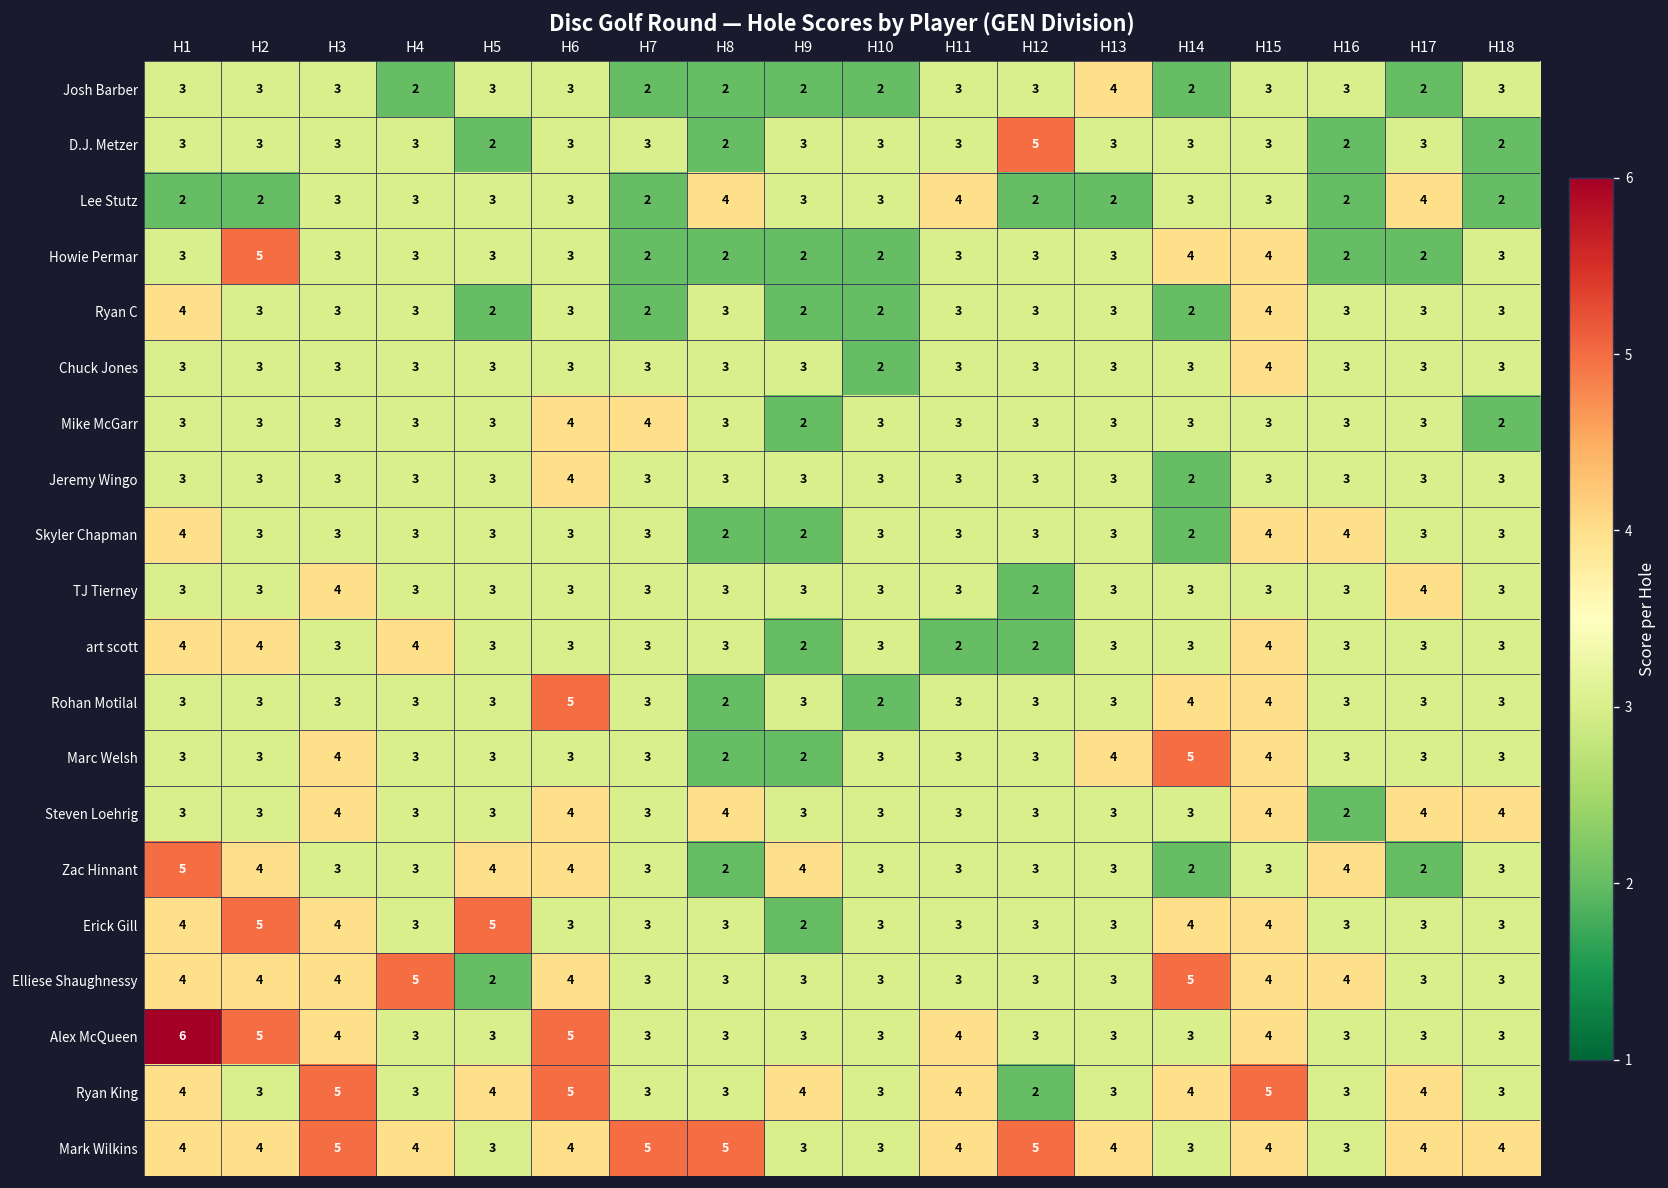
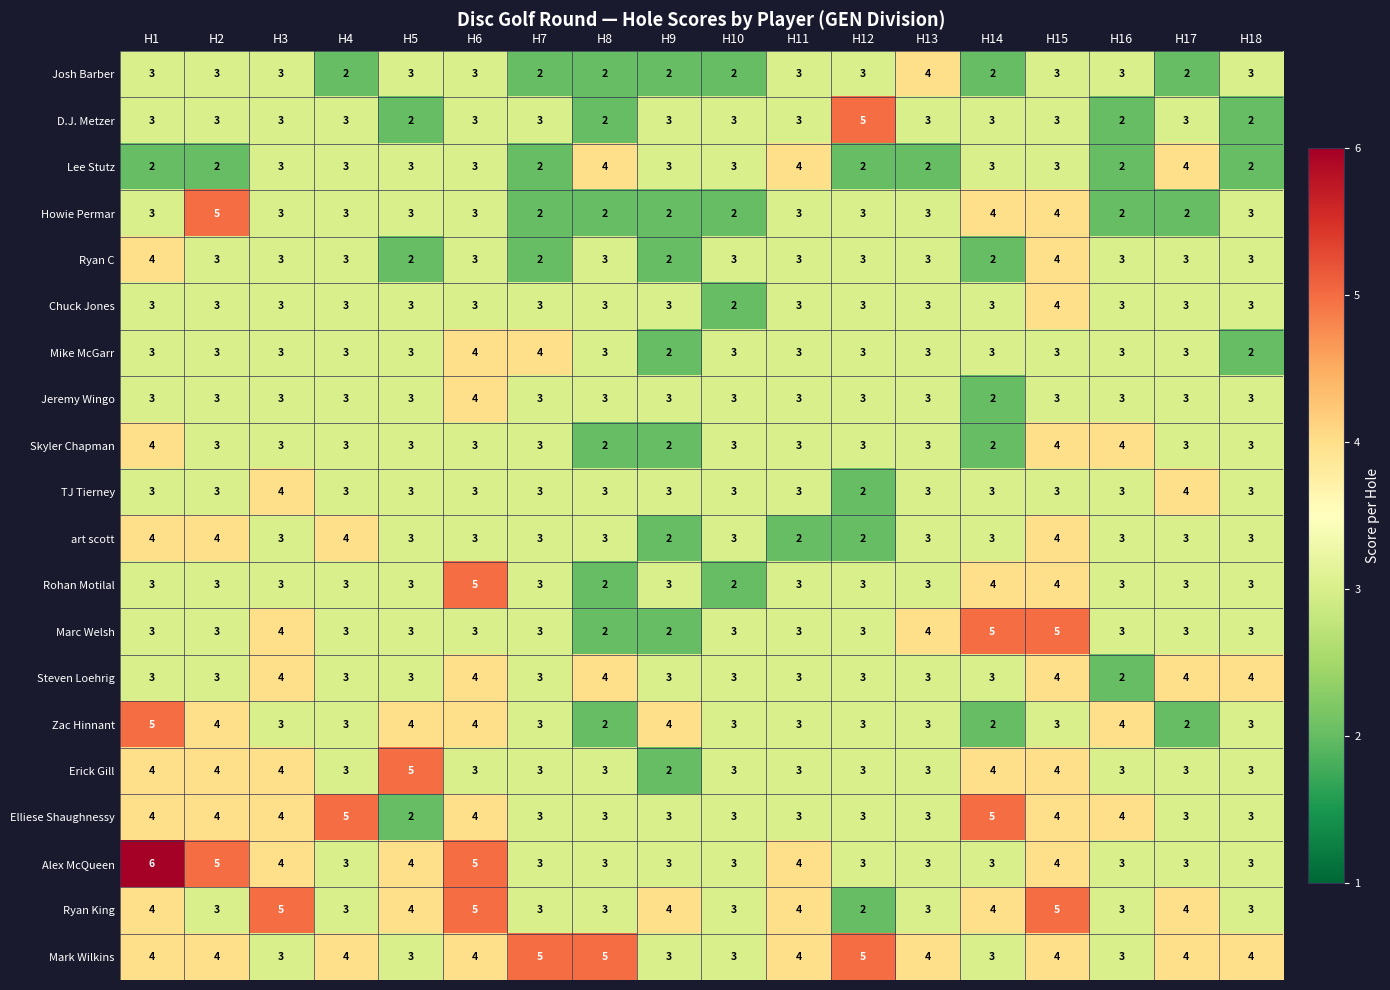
  {
    "Ryan C": {
      "H1": 4,
      "H2": 3,
      "H3": 3,
      "H4": 3,
      "H5": 2,
      "H6": 3,
      "H7": 2,
      "H8": 3,
      "H9": 2,
-     "H10": 2,
+     "H10": 3,
      "H11": 3,
      "H12": 3,
      "H13": 3,
      "H14": 2,
      "H15": 4,
      "H16": 3,
      "H17": 3,
      "H18": 3
    },
    "Marc Welsh": {
      "H1": 3,
      "H2": 3,
      "H3": 4,
      "H4": 3,
      "H5": 3,
      "H6": 3,
      "H7": 3,
      "H8": 2,
      "H9": 2,
      "H10": 3,
      "H11": 3,
      "H12": 3,
      "H13": 4,
      "H14": 5,
-     "H15": 4,
+     "H15": 5,
      "H16": 3,
      "H17": 3,
      "H18": 3
    },
    "Erick Gill": {
      "H1": 4,
-     "H2": 5,
+     "H2": 4,
      "H3": 4,
      "H4": 3,
      "H5": 5,
      "H6": 3,
      "H7": 3,
      "H8": 3,
      "H9": 2,
      "H10": 3,
      "H11": 3,
      "H12": 3,
      "H13": 3,
      "H14": 4,
      "H15": 4,
      "H16": 3,
      "H17": 3,
      "H18": 3
    },
    "Alex McQueen": {
      "H1": 6,
      "H2": 5,
      "H3": 4,
      "H4": 3,
-     "H5": 3,
+     "H5": 4,
      "H6": 5,
      "H7": 3,
      "H8": 3,
      "H9": 3,
      "H10": 3,
      "H11": 4,
      "H12": 3,
      "H13": 3,
      "H14": 3,
      "H15": 4,
      "H16": 3,
      "H17": 3,
      "H18": 3
    },
    "Mark Wilkins": {
      "H1": 4,
      "H2": 4,
-     "H3": 5,
+     "H3": 3,
      "H4": 4,
      "H5": 3,
      "H6": 4,
      "H7": 5,
      "H8": 5,
      "H9": 3,
      "H10": 3,
      "H11": 4,
      "H12": 5,
      "H13": 4,
      "H14": 3,
      "H15": 4,
      "H16": 3,
      "H17": 4,
      "H18": 4
    }
  }
